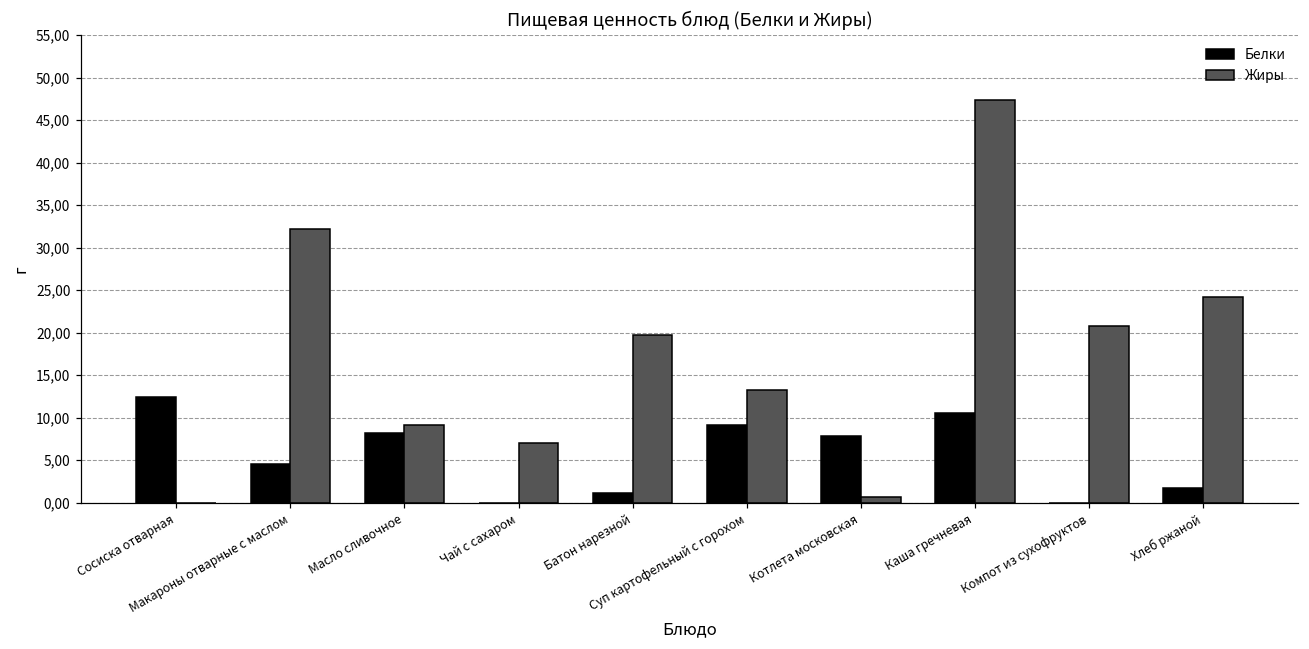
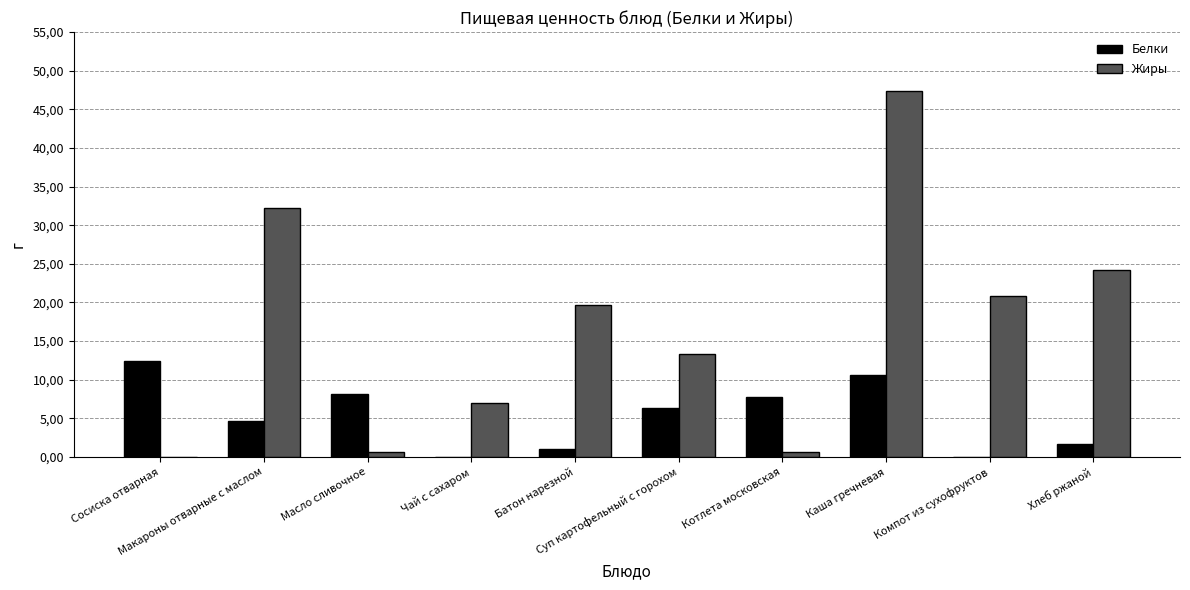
  {
    "Белки": {
      "Сосиска отварная": 1200,
      "Макароны отварные с маслом": 500,
      "Масло сливочное": 800,
      "Чай с сахаром": 0,
      "Батон нарезной": 100,
-     "Суп картофельный с горохом": 900,
+     "Суп картофельный с горохом": 600,
      "Котлета московская": 800,
      "Каша гречневая": 1100,
      "Компот из сухофруктов": 0,
      "Хлеб ржаной": 200
    },
    "Жиры": {
      "Сосиска отварная": 0,
      "Макароны отварные с маслом": 3200,
-     "Масло сливочное": 900,
+     "Масло сливочное": 100,
      "Чай с сахаром": 700,
      "Батон нарезной": 2000,
      "Суп картофельный с горохом": 1300,
      "Котлета московская": 100,
      "Каша гречневая": 4700,
      "Компот из сухофруктов": 2100,
      "Хлеб ржаной": 2400
    }
  }
